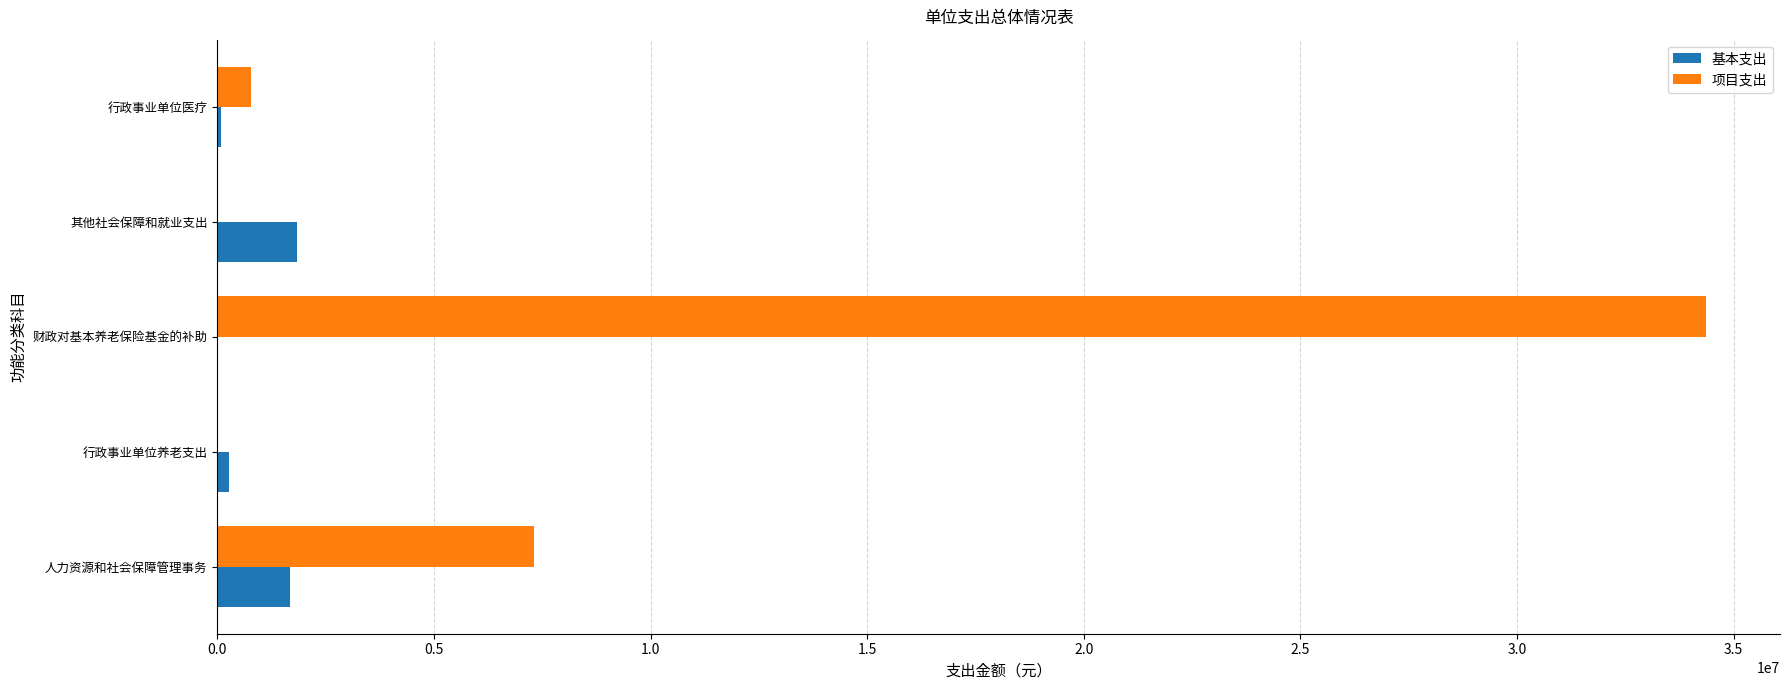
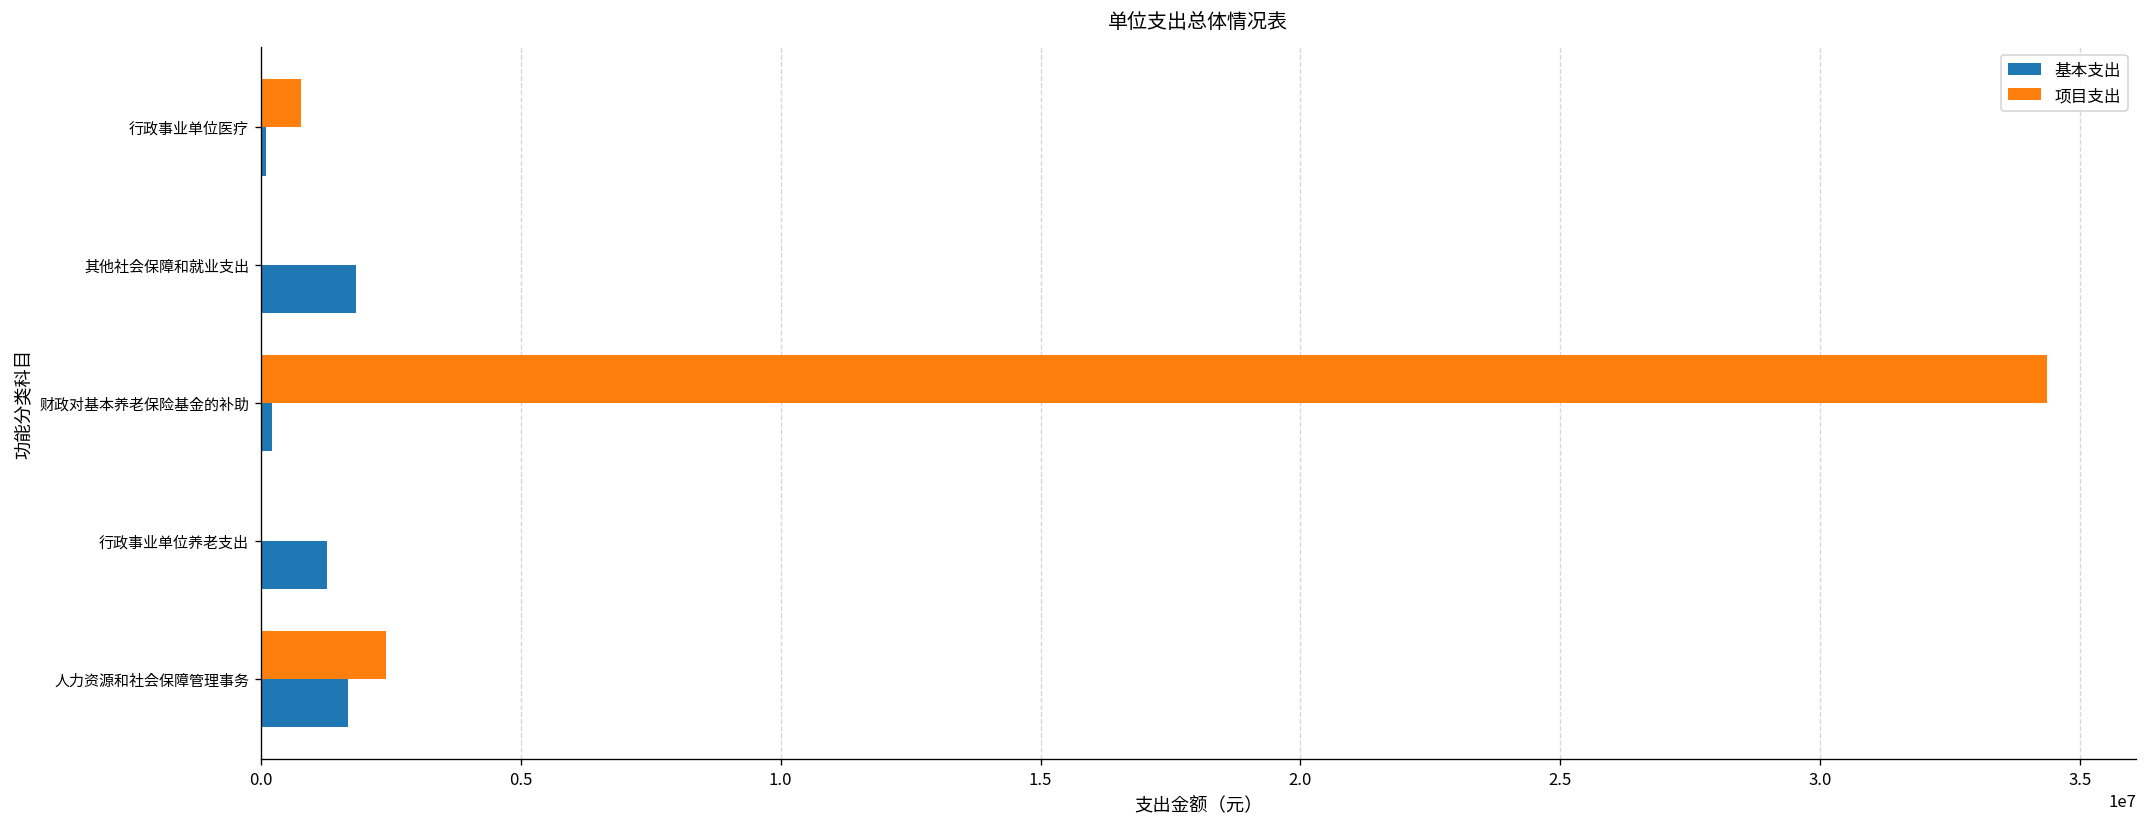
  {
    "基本支出": {
      "行政事业单位医疗": 100000,
      "其他社会保障和就业支出": 1800000,
-     "财政对基本养老保险基金的补助": 0,
-     "行政事业单位养老支出": 300000,
+     "财政对基本养老保险基金的补助": 200000,
+     "行政事业单位养老支出": 1300000,
      "人力资源和社会保障管理事务": 1700000
    },
    "项目支出": {
      "行政事业单位医疗": 800000,
      "其他社会保障和就业支出": 0,
      "财政对基本养老保险基金的补助": 34400000,
      "行政事业单位养老支出": 0,
-     "人力资源和社会保障管理事务": 7300000
+     "人力资源和社会保障管理事务": 2400000
    }
  }
